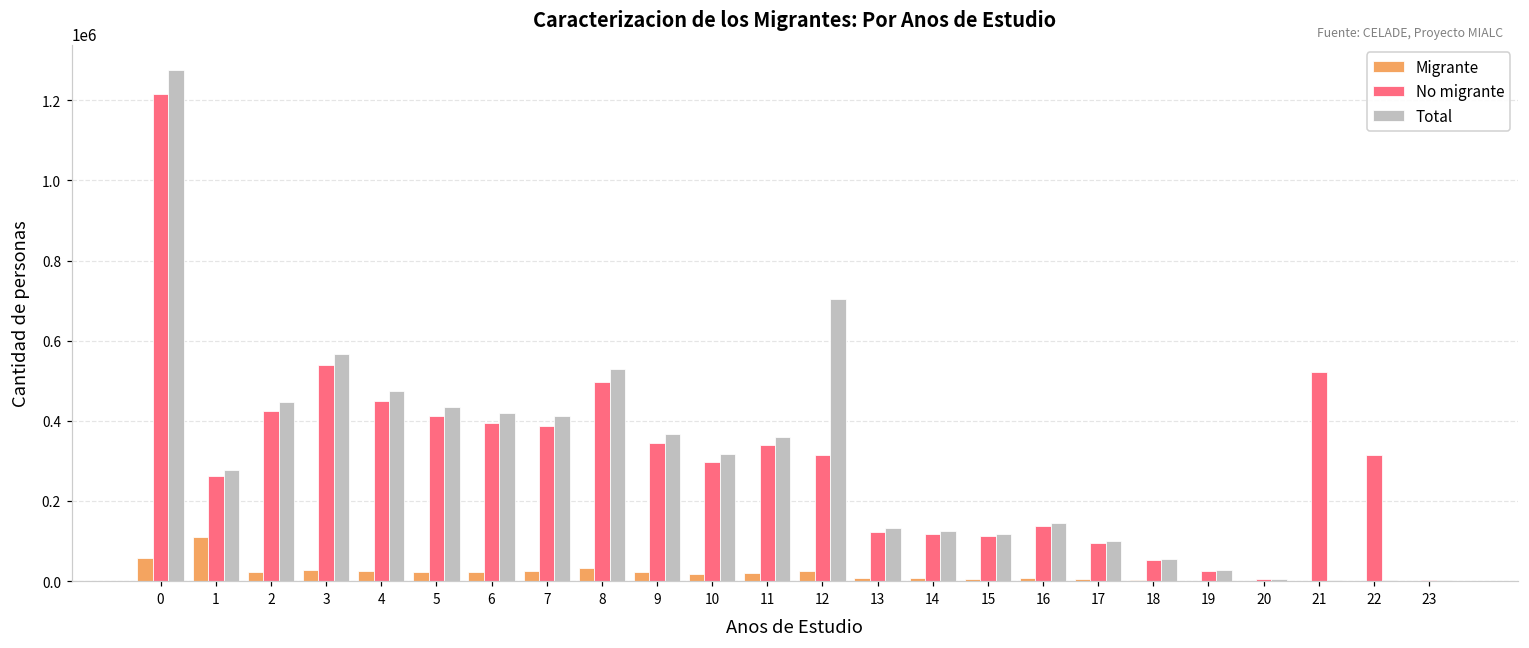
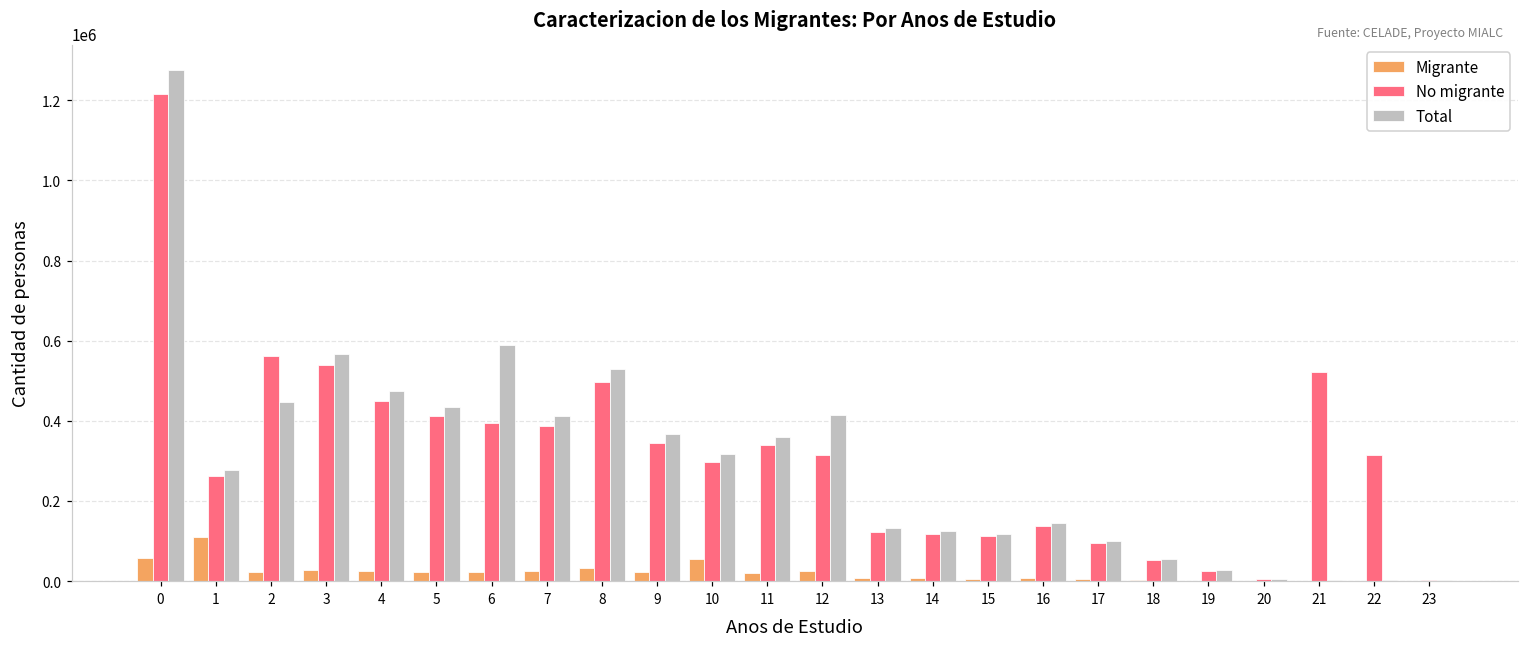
  {
    "Migrante": {
      "0": 60000,
      "1": 110000,
      "2": 20000,
      "3": 30000,
      "4": 20000,
      "5": 20000,
      "6": 20000,
      "7": 30000,
      "8": 30000,
      "9": 20000,
-     "10": 20000,
+     "10": 60000,
      "11": 20000,
      "12": 30000,
      "13": 10000,
      "14": 10000,
      "16": 10000
    },
    "No migrante": {
      "0": 1220000,
      "1": 260000,
-     "2": 420000,
+     "2": 560000,
      "3": 540000,
      "4": 450000,
      "5": 410000,
      "6": 400000,
      "7": 390000,
      "8": 500000,
      "9": 350000,
      "10": 300000,
      "11": 340000,
      "12": 310000,
      "13": 120000,
      "14": 120000,
      "15": 110000,
      "16": 140000,
      "17": 90000,
      "18": 50000,
      "19": 30000,
      "21": 520000,
      "22": 320000
    },
    "Total": {
      "0": 1270000,
      "1": 280000,
      "2": 450000,
      "3": 570000,
      "4": 470000,
      "5": 430000,
-     "6": 420000,
+     "6": 590000,
      "7": 410000,
      "8": 530000,
      "9": 370000,
      "10": 320000,
      "11": 360000,
-     "12": 700000,
+     "12": 420000,
      "13": 130000,
      "14": 120000,
      "15": 120000,
      "16": 140000,
      "17": 100000,
      "18": 50000,
      "19": 30000
    }
  }
